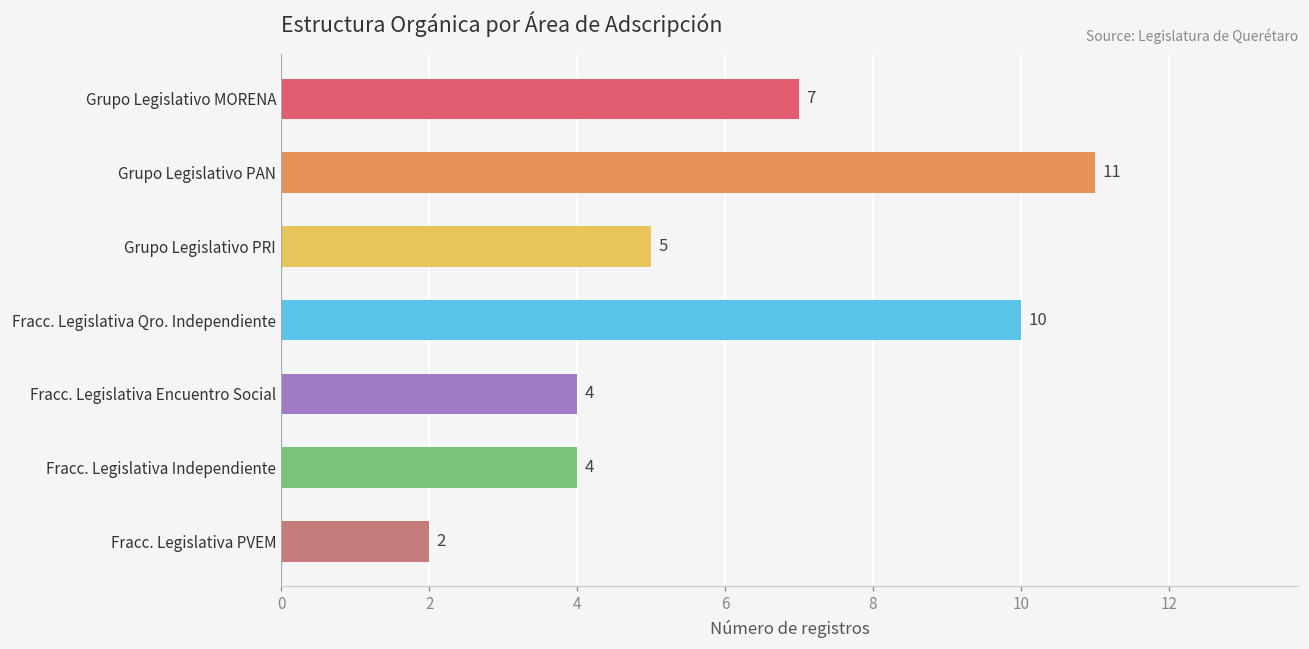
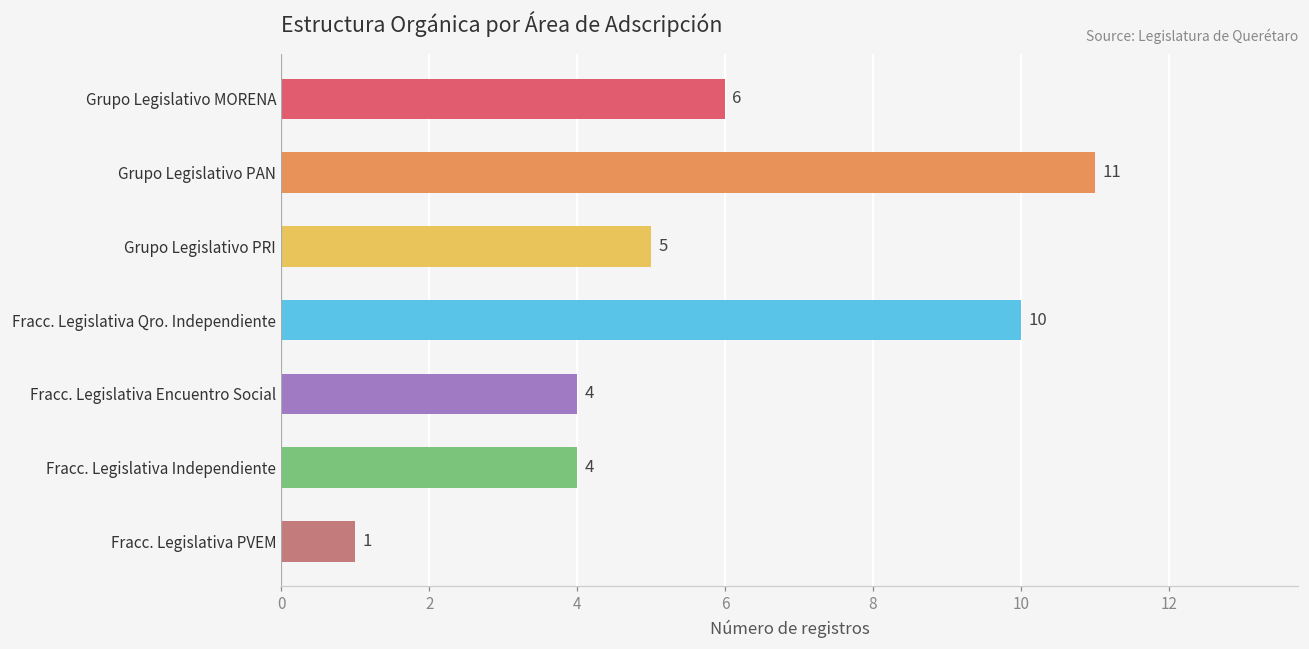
  {
-   "Grupo Legislativo MORENA": 7,
+   "Grupo Legislativo MORENA": 6,
    "Grupo Legislativo PAN": 11,
    "Grupo Legislativo PRI": 5,
    "Fracc. Legislativa Qro. Independiente": 10,
    "Fracc. Legislativa Encuentro Social": 4,
    "Fracc. Legislativa Independiente": 4,
-   "Fracc. Legislativa PVEM": 2
+   "Fracc. Legislativa PVEM": 1
  }
